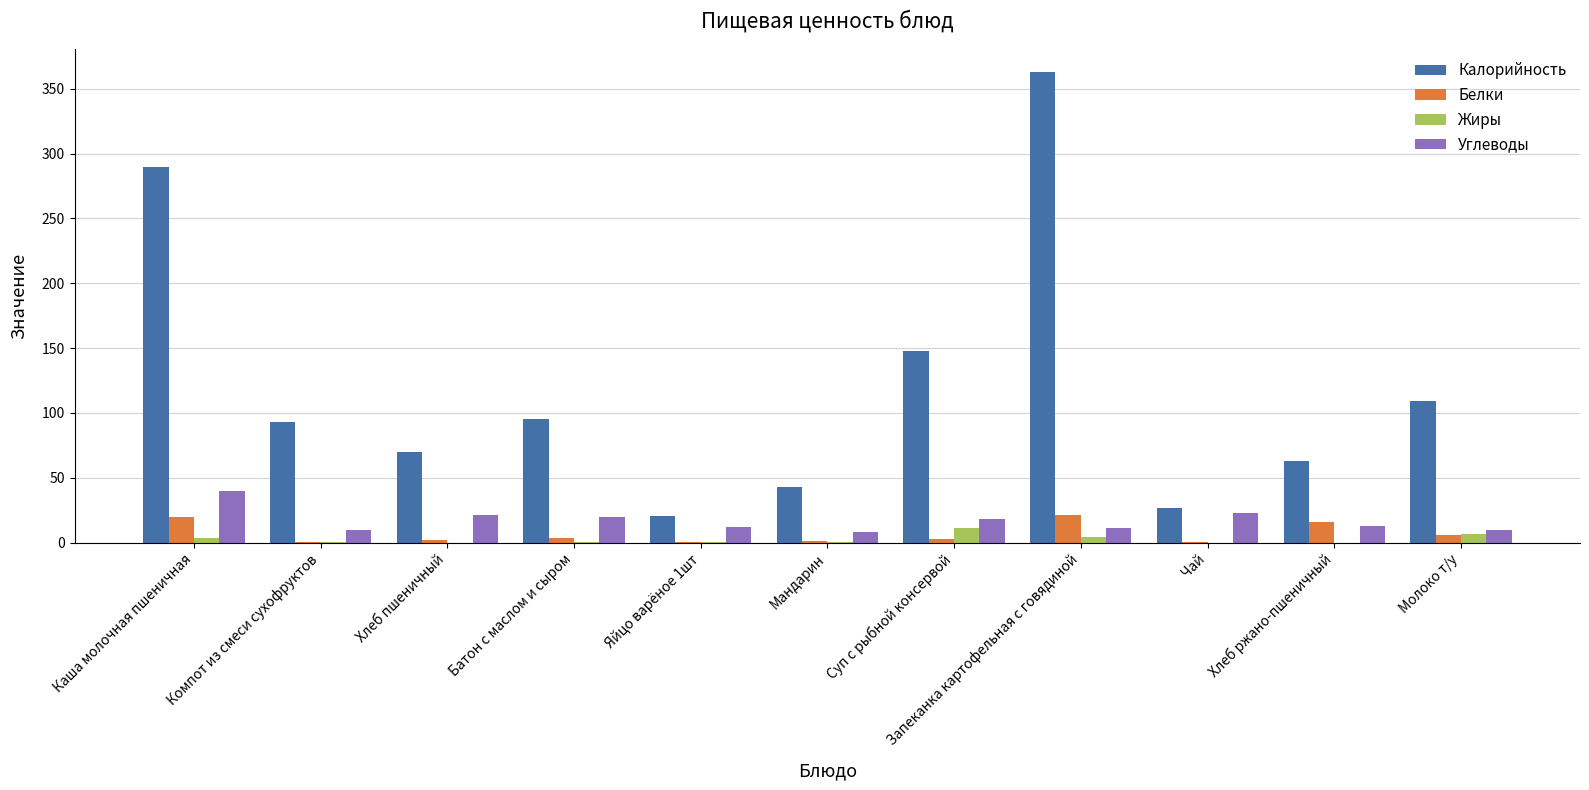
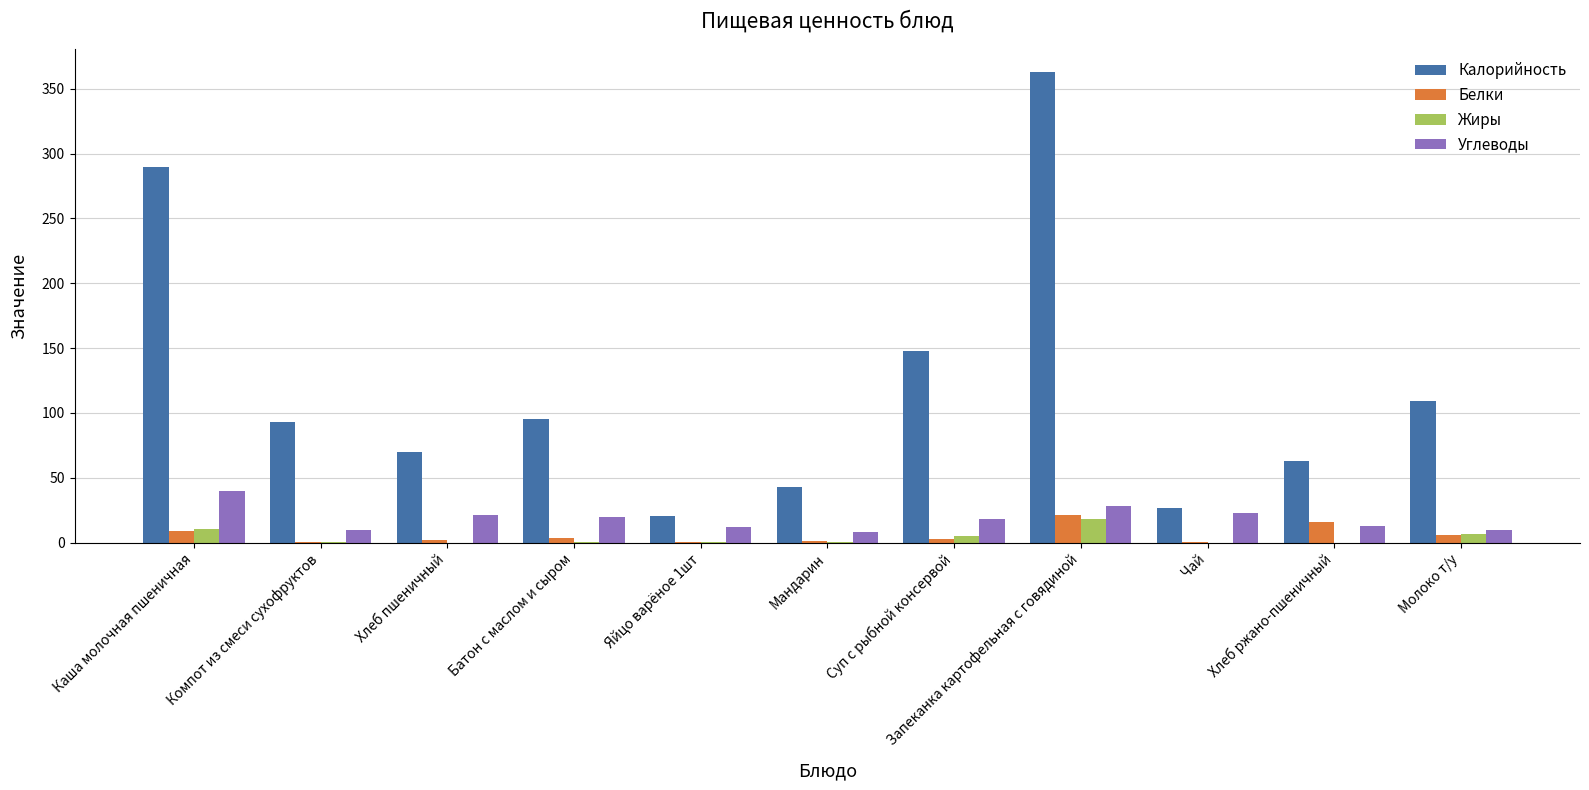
  {
    "Калорийность": {
      "Каша молочная пшеничная": 290,
      "Компот из смеси сухофруктов": 93,
      "Хлеб пшеничный": 70,
      "Батон с маслом и сыром": 95,
      "Яйцо варёное 1шт": 21,
      "Мандарин": 43,
      "Суп с рыбной консервой": 148,
      "Запеканка картофельная с говядиной": 363,
      "Чай": 27,
      "Хлеб ржано-пшеничный": 63,
      "Молоко т/у": 109
    },
    "Белки": {
-     "Каша молочная пшеничная": 20,
+     "Каша молочная пшеничная": 9,
      "Хлеб пшеничный": 2,
      "Батон с маслом и сыром": 3,
      "Суп с рыбной консервой": 3,
      "Запеканка картофельная с говядиной": 22,
      "Хлеб ржано-пшеничный": 16,
      "Молоко т/у": 6
    },
    "Жиры": {
-     "Каша молочная пшеничная": 4,
+     "Каша молочная пшеничная": 11,
      "Хлеб пшеничный": 0,
-     "Суп с рыбной консервой": 11,
-     "Запеканка картофельная с говядиной": 4,
+     "Суп с рыбной консервой": 5,
+     "Запеканка картофельная с говядиной": 18,
      "Чай": 0,
      "Хлеб ржано-пшеничный": 0,
      "Молоко т/у": 6
    },
    "Углеводы": {
      "Каша молочная пшеничная": 40,
      "Компот из смеси сухофруктов": 10,
      "Хлеб пшеничный": 22,
      "Батон с маслом и сыром": 20,
      "Яйцо варёное 1шт": 12,
      "Мандарин": 8,
      "Суп с рыбной консервой": 18,
-     "Запеканка картофельная с говядиной": 11,
+     "Запеканка картофельная с говядиной": 28,
      "Чай": 23,
      "Хлеб ржано-пшеничный": 13,
      "Молоко т/у": 9
    }
  }
